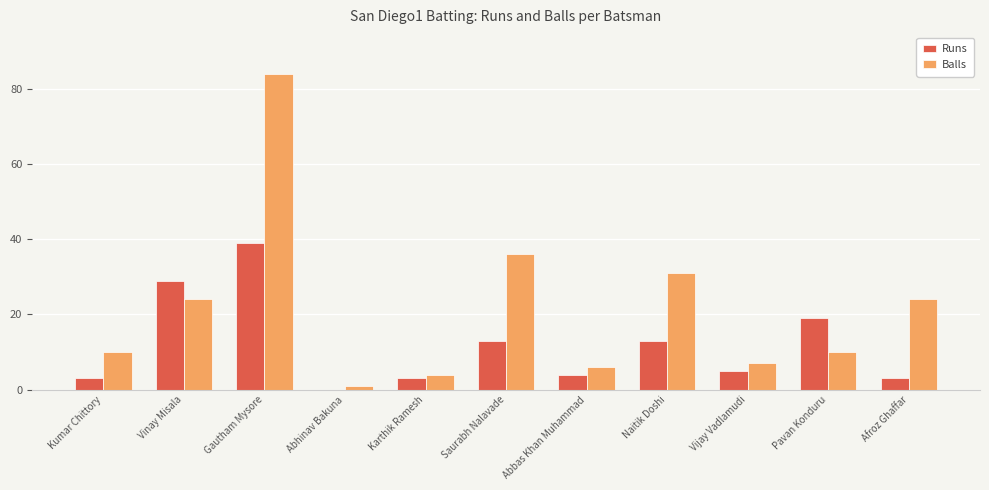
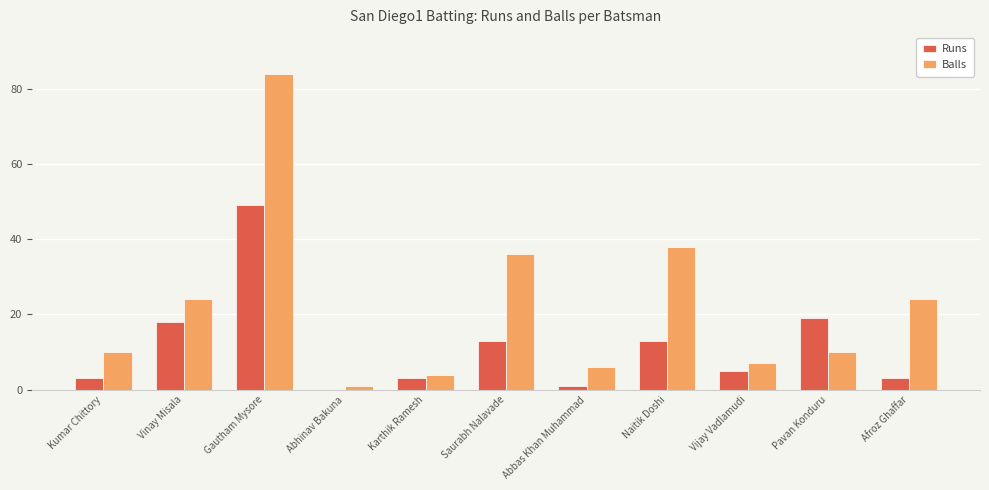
  {
    "Runs": {
      "Kumar Chittory": 3,
-     "Vinay Misala": 29,
-     "Gautham Mysore": 39,
+     "Vinay Misala": 18,
+     "Gautham Mysore": 49,
      "Abhinav Bakuna": 0,
      "Karthik Ramesh": 3,
      "Saurabh Nalavade": 13,
-     "Abbas Khan Muhammad": 4,
+     "Abbas Khan Muhammad": 1,
      "Naitik Doshi": 13,
      "Vijay Vadlamudi": 5,
      "Pavan Konduru": 19,
      "Afroz Ghaffar": 3
    },
    "Balls": {
      "Kumar Chittory": 10,
      "Vinay Misala": 24,
      "Gautham Mysore": 84,
      "Abhinav Bakuna": 1,
      "Karthik Ramesh": 4,
      "Saurabh Nalavade": 36,
      "Abbas Khan Muhammad": 6,
-     "Naitik Doshi": 31,
+     "Naitik Doshi": 38,
      "Vijay Vadlamudi": 7,
      "Pavan Konduru": 10,
      "Afroz Ghaffar": 24
    }
  }
